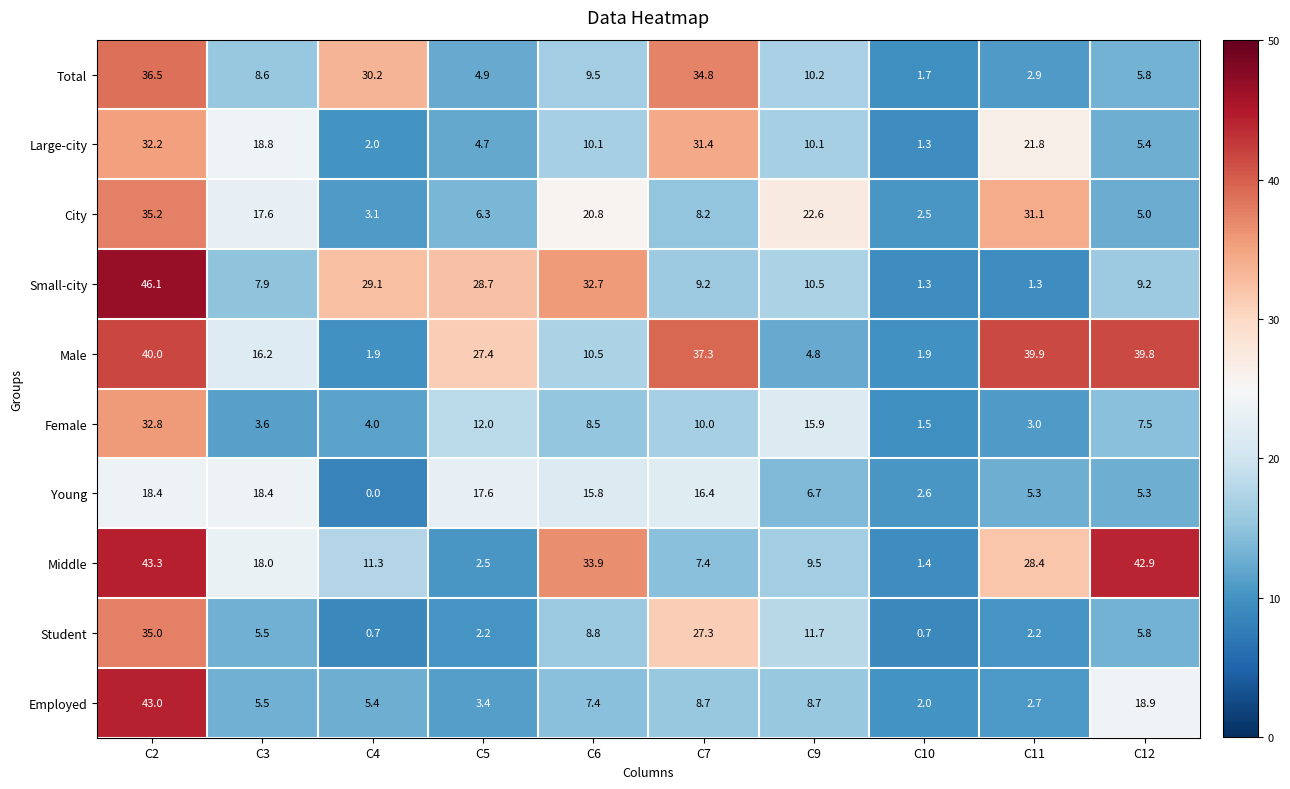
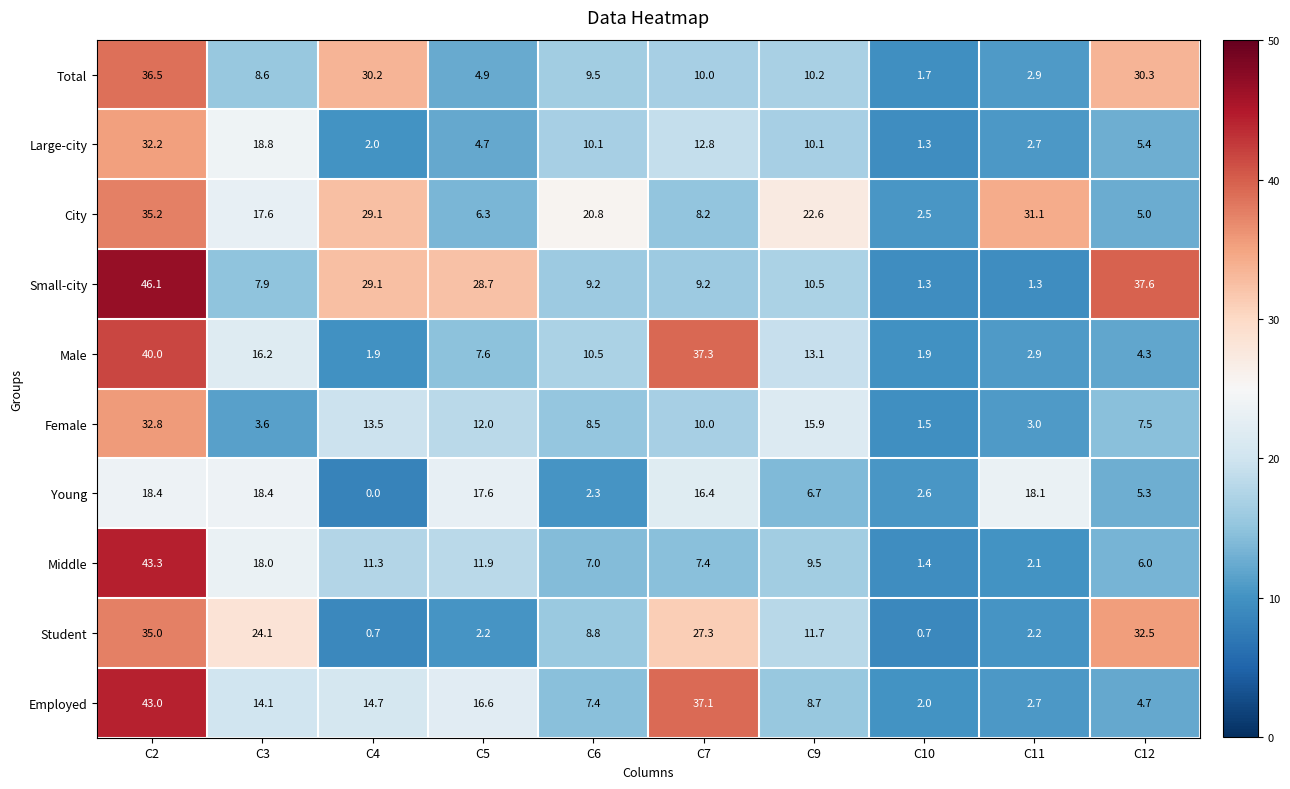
  {
    "Total": {
      "C2": 36.5,
      "C3": 8.6,
      "C4": 30.2,
      "C5": 4.9,
      "C6": 9.5,
-     "C7": 34.8,
+     "C7": 10.0,
      "C9": 10.2,
      "C10": 1.7,
      "C11": 2.9,
-     "C12": 5.8
+     "C12": 30.3
    },
    "Large-city": {
      "C2": 32.2,
      "C3": 18.8,
      "C4": 2.0,
      "C5": 4.7,
      "C6": 10.1,
-     "C7": 31.4,
+     "C7": 12.8,
      "C9": 10.1,
      "C10": 1.3,
-     "C11": 21.8,
+     "C11": 2.7,
      "C12": 5.4
    },
    "City": {
      "C2": 35.2,
      "C3": 17.6,
-     "C4": 3.1,
+     "C4": 29.1,
      "C5": 6.3,
      "C6": 20.8,
      "C7": 8.2,
      "C9": 22.6,
      "C10": 2.5,
      "C11": 31.1,
      "C12": 5.0
    },
    "Small-city": {
      "C2": 46.1,
      "C3": 7.9,
      "C4": 29.1,
      "C5": 28.7,
-     "C6": 32.7,
+     "C6": 9.2,
      "C7": 9.2,
      "C9": 10.5,
      "C10": 1.3,
      "C11": 1.3,
-     "C12": 9.2
+     "C12": 37.6
    },
    "Male": {
      "C2": 40.0,
      "C3": 16.2,
      "C4": 1.9,
-     "C5": 27.4,
+     "C5": 7.6,
      "C6": 10.5,
      "C7": 37.3,
-     "C9": 4.8,
+     "C9": 13.1,
      "C10": 1.9,
-     "C11": 39.9,
-     "C12": 39.8
+     "C11": 2.9,
+     "C12": 4.3
    },
    "Female": {
      "C2": 32.8,
      "C3": 3.6,
-     "C4": 4.0,
+     "C4": 13.5,
      "C5": 12.0,
      "C6": 8.5,
      "C7": 10.0,
      "C9": 15.9,
      "C10": 1.5,
      "C11": 3.0,
      "C12": 7.5
    },
    "Young": {
      "C2": 18.4,
      "C3": 18.4,
      "C4": 0.0,
      "C5": 17.6,
-     "C6": 15.8,
+     "C6": 2.3,
      "C7": 16.4,
      "C9": 6.7,
      "C10": 2.6,
-     "C11": 5.3,
+     "C11": 18.1,
      "C12": 5.3
    },
    "Middle": {
      "C2": 43.3,
      "C3": 18.0,
      "C4": 11.3,
-     "C5": 2.5,
-     "C6": 33.9,
+     "C5": 11.9,
+     "C6": 7.0,
      "C7": 7.4,
      "C9": 9.5,
      "C10": 1.4,
-     "C11": 28.4,
-     "C12": 42.9
+     "C11": 2.1,
+     "C12": 6.0
    },
    "Student": {
      "C2": 35.0,
-     "C3": 5.5,
+     "C3": 24.1,
      "C4": 0.7,
      "C5": 2.2,
      "C6": 8.8,
      "C7": 27.3,
      "C9": 11.7,
      "C10": 0.7,
      "C11": 2.2,
-     "C12": 5.8
+     "C12": 32.5
    },
    "Employed": {
      "C2": 43.0,
-     "C3": 5.5,
-     "C4": 5.4,
-     "C5": 3.4,
+     "C3": 14.1,
+     "C4": 14.7,
+     "C5": 16.6,
      "C6": 7.4,
-     "C7": 8.7,
+     "C7": 37.1,
      "C9": 8.7,
      "C10": 2.0,
      "C11": 2.7,
-     "C12": 18.9
+     "C12": 4.7
    }
  }
